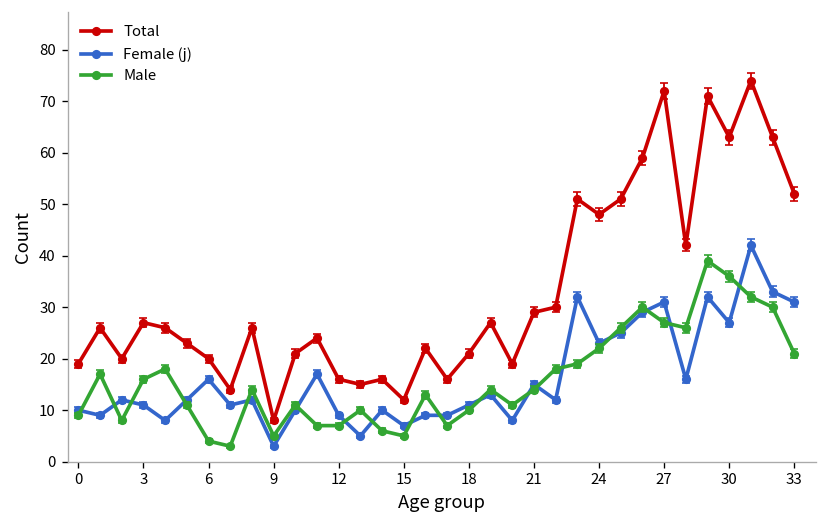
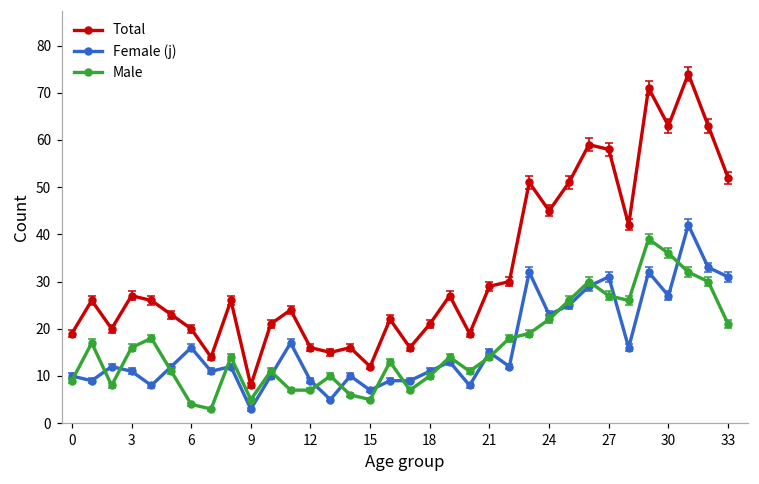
  {
    "Total": {
      "0": 19,
      "3": 27,
      "6": 20,
      "12": 16,
      "15": 12,
      "18": 21,
      "21": 29,
-     "24": 48,
-     "27": 72,
+     "24": 45,
+     "27": 58,
      "30": 63,
      "33": 52
    },
    "Male": {
      "3": 16,
      "27": 27,
      "30": 36,
      "33": 21
    }
  }
